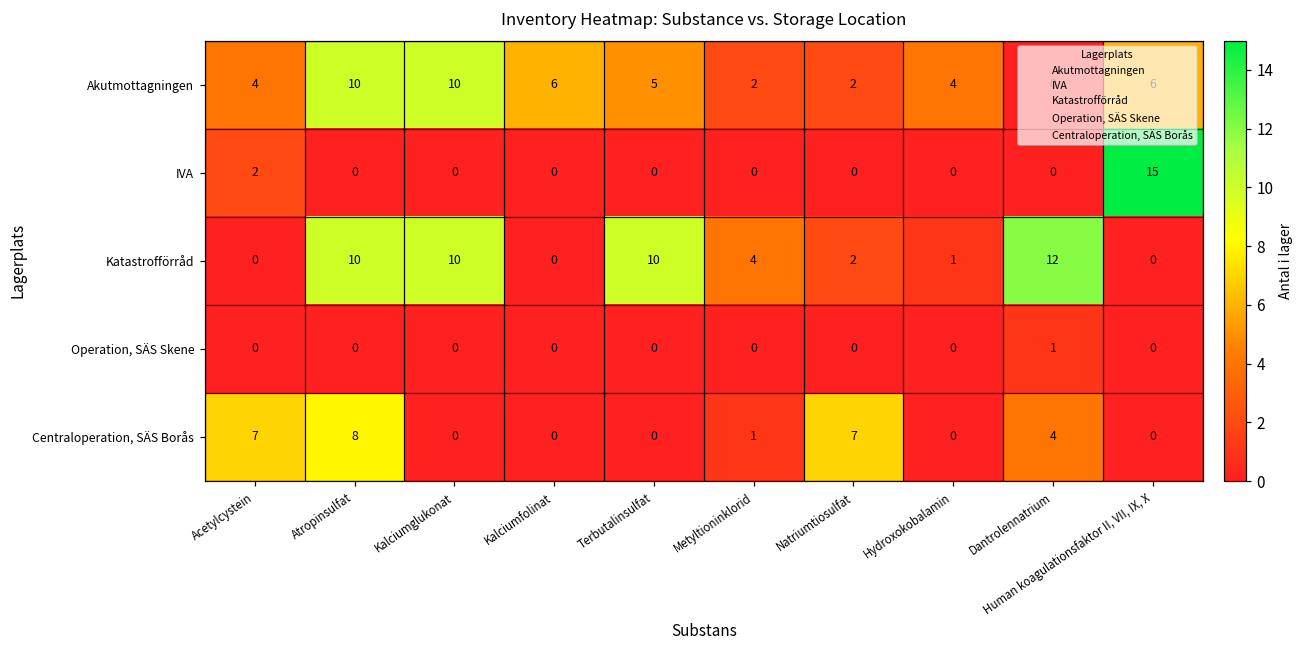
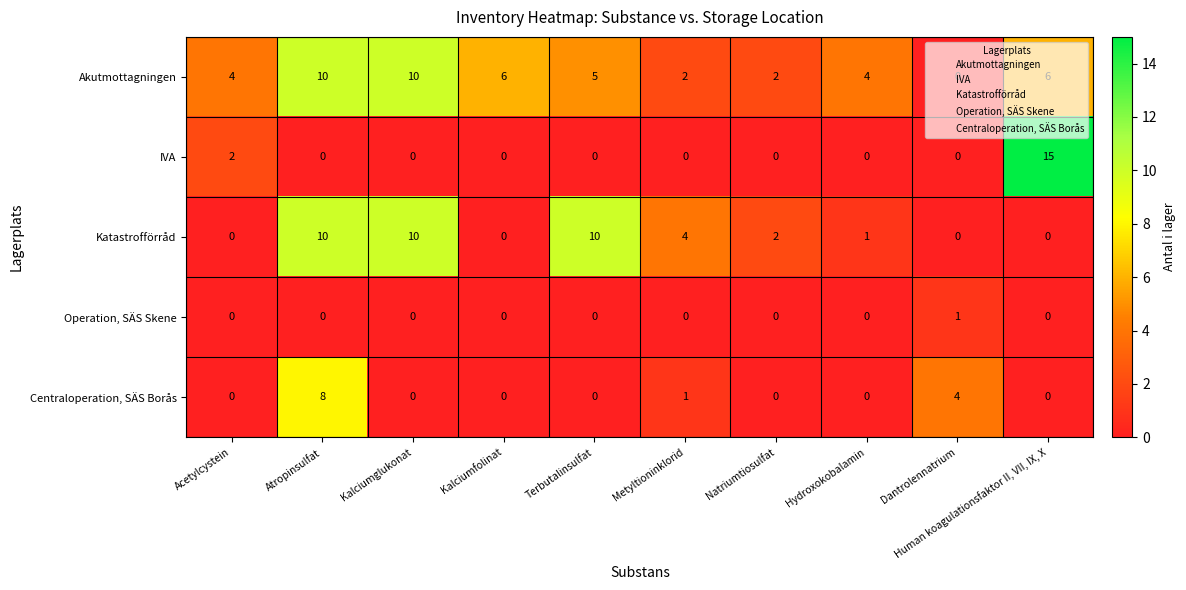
  {
    "Akutmottagningen": {
      "Acetylcystein": 4,
      "Atropinsulfat": 10,
      "Kalciumglukonat": 10,
      "Kalciumfolinat": 6,
      "Terbutalinsulfat": 5,
      "Metyltioninklorid": 2,
      "Natriumtiosulfat": 2,
      "Hydroxokobalamin": 4
    },
    "IVA": {
      "Acetylcystein": 2,
      "Atropinsulfat": 0,
      "Kalciumglukonat": 0,
      "Kalciumfolinat": 0,
      "Terbutalinsulfat": 0,
      "Metyltioninklorid": 0,
      "Natriumtiosulfat": 0,
      "Hydroxokobalamin": 0,
      "Dantrolennatrium": 0,
      "Human koagulationsfaktor II, VII, IX, X": 15
    },
    "Katastrofförråd": {
      "Acetylcystein": 0,
      "Atropinsulfat": 10,
      "Kalciumglukonat": 10,
      "Kalciumfolinat": 0,
      "Terbutalinsulfat": 10,
      "Metyltioninklorid": 4,
      "Natriumtiosulfat": 2,
      "Hydroxokobalamin": 1,
-     "Dantrolennatrium": 12,
+     "Dantrolennatrium": 0,
      "Human koagulationsfaktor II, VII, IX, X": 0
    },
    "Operation, SÄS Skene": {
      "Acetylcystein": 0,
      "Atropinsulfat": 0,
      "Kalciumglukonat": 0,
      "Kalciumfolinat": 0,
      "Terbutalinsulfat": 0,
      "Metyltioninklorid": 0,
      "Natriumtiosulfat": 0,
      "Hydroxokobalamin": 0,
      "Dantrolennatrium": 1,
      "Human koagulationsfaktor II, VII, IX, X": 0
    },
    "Centraloperation, SÄS Borås": {
-     "Acetylcystein": 7,
+     "Acetylcystein": 0,
      "Atropinsulfat": 8,
      "Kalciumglukonat": 0,
      "Kalciumfolinat": 0,
      "Terbutalinsulfat": 0,
      "Metyltioninklorid": 1,
-     "Natriumtiosulfat": 7,
+     "Natriumtiosulfat": 0,
      "Hydroxokobalamin": 0,
      "Dantrolennatrium": 4,
      "Human koagulationsfaktor II, VII, IX, X": 0
    }
  }
